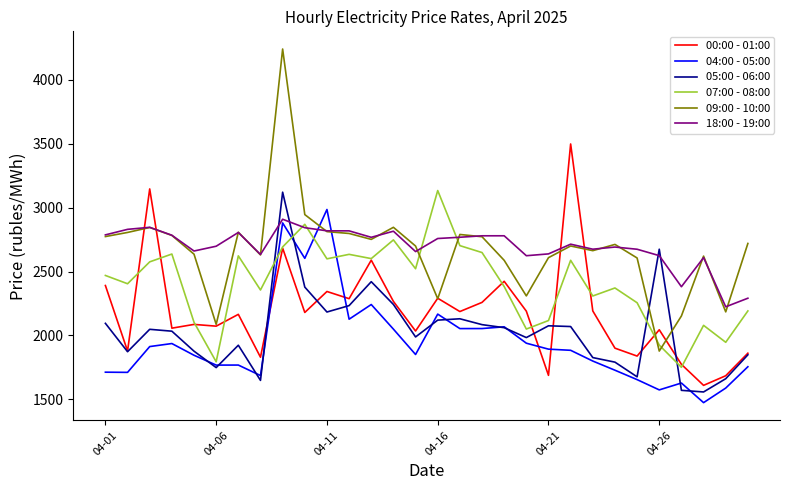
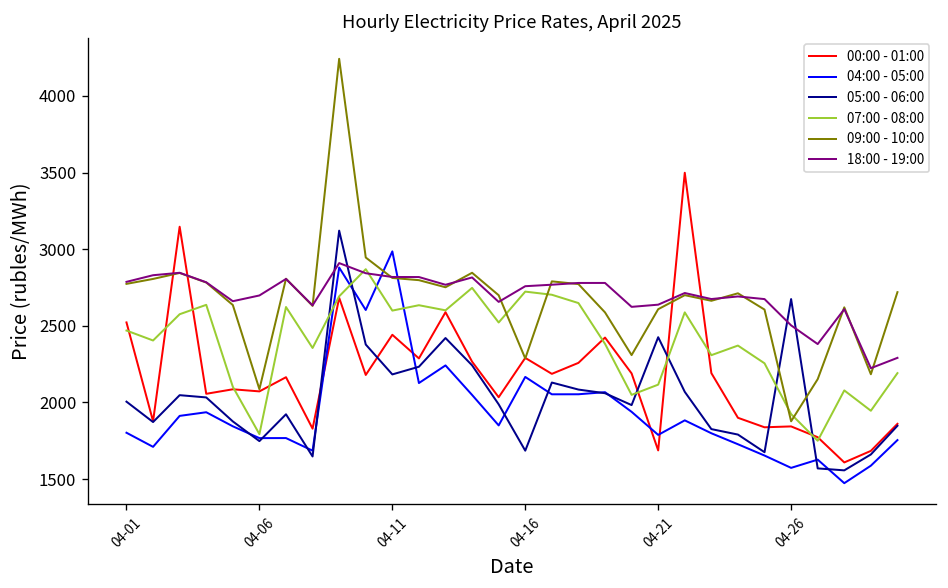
  {
    "00:00 - 01:00": {
-     "04-01": 2390,
-     "04-11": 2340,
+     "04-01": 2520,
+     "04-11": 2440,
      "04-21": 1690,
-     "04-26": 2040
+     "04-26": 1840
    },
    "04:00 - 05:00": {
-     "04-01": 1710,
+     "04-01": 1800,
      "04-11": 2990,
      "04-16": 2170,
-     "04-21": 1890,
+     "04-21": 1790,
      "04-26": 1570
    },
    "05:00 - 06:00": {
-     "04-01": 2090,
+     "04-01": 2010,
      "04-11": 2180,
-     "04-16": 2120,
-     "04-21": 2080,
+     "04-16": 1690,
+     "04-21": 2430,
      "04-26": 2670
    },
    "07:00 - 08:00": {
      "04-01": 2470,
      "04-06": 1790,
      "04-11": 2600,
-     "04-16": 3130,
+     "04-16": 2720,
      "04-21": 2120,
      "04-26": 1920
    },
    "09:00 - 10:00": {
      "04-21": 2610,
      "04-26": 1880
    },
    "18:00 - 19:00": {
      "04-06": 2700,
      "04-16": 2760,
      "04-21": 2640,
-     "04-26": 2620
+     "04-26": 2500
    }
  }
